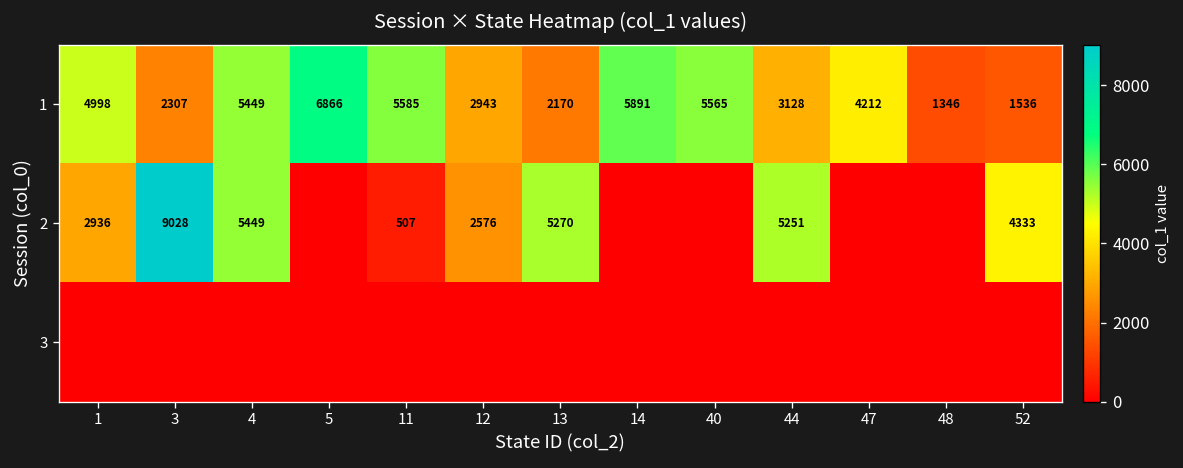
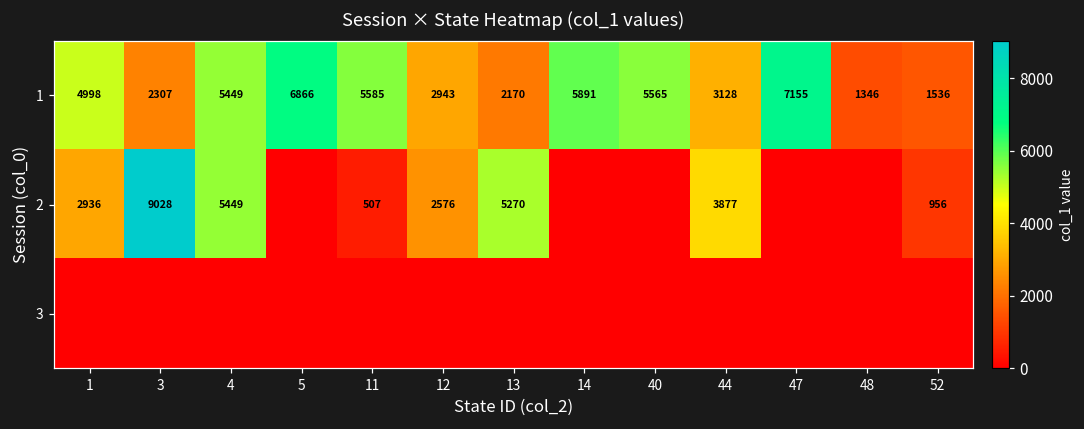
  {
    "1": {
      "1": 4998,
      "3": 2307,
      "4": 5449,
      "5": 6866,
      "11": 5585,
      "12": 2943,
      "13": 2170,
      "14": 5891,
      "40": 5565,
      "44": 3128,
-     "47": 4212,
+     "47": 7155,
      "48": 1346,
      "52": 1536
    },
    "2": {
      "1": 2936,
      "3": 9028,
      "4": 5449,
      "11": 507,
      "12": 2576,
      "13": 5270,
-     "44": 5251,
-     "52": 4333
+     "44": 3877,
+     "52": 956
    }
  }
